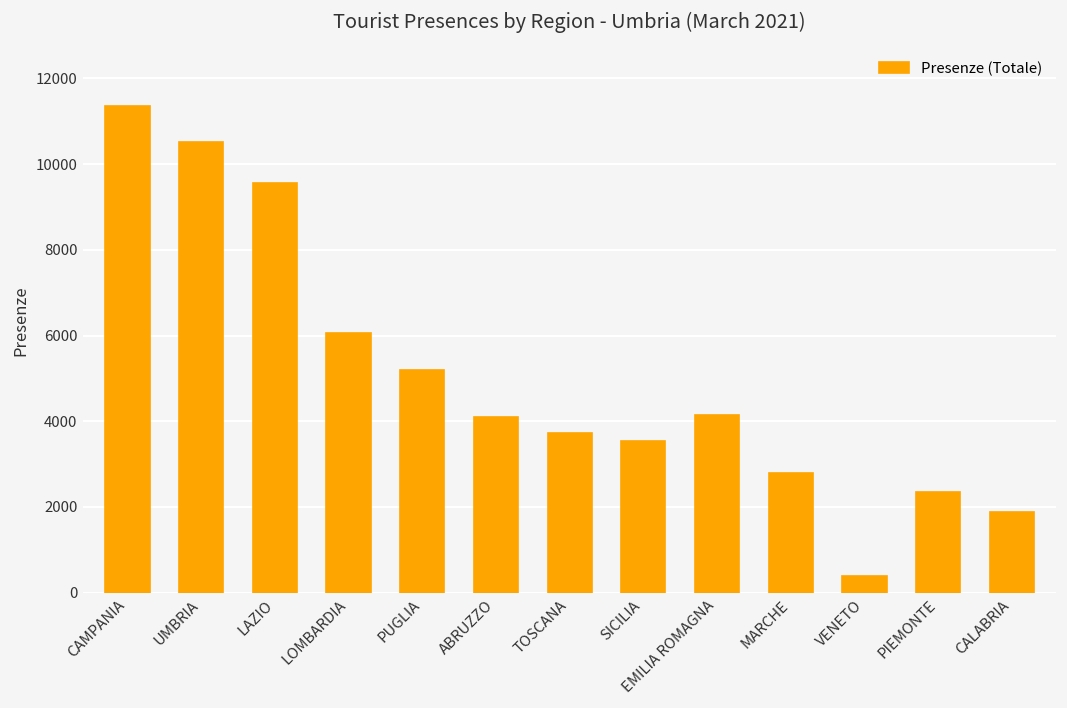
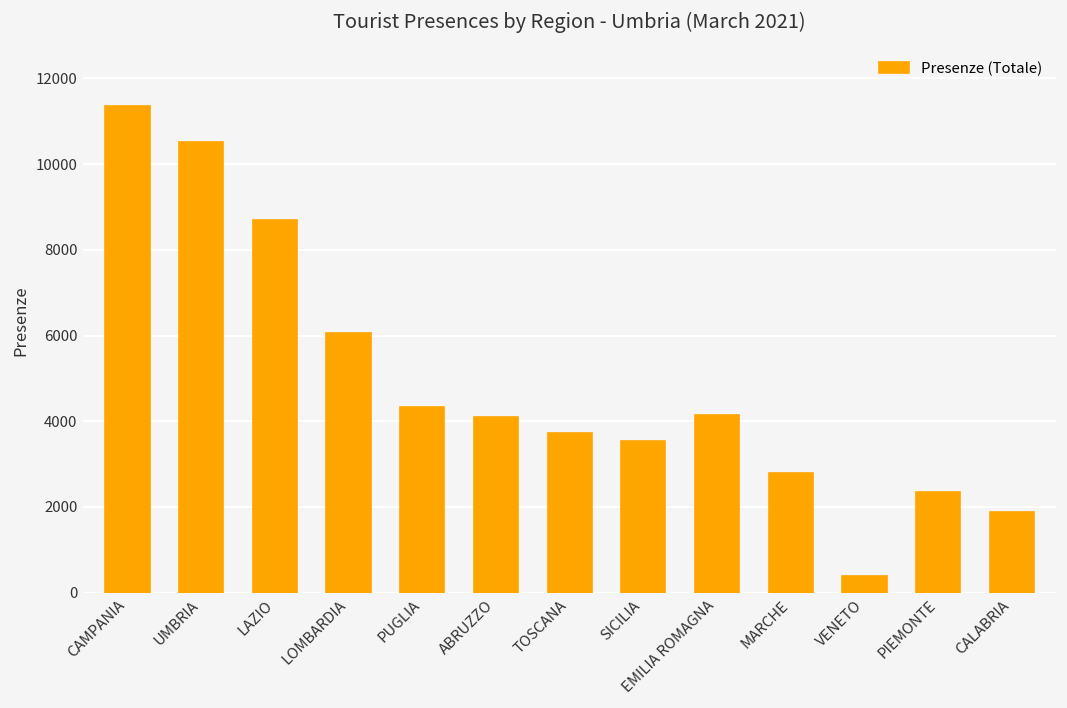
  {
    "CAMPANIA": 11400,
    "UMBRIA": 10500,
-   "LAZIO": 9600,
+   "LAZIO": 8700,
    "LOMBARDIA": 6000,
-   "PUGLIA": 5200,
+   "PUGLIA": 4300,
    "ABRUZZO": 4100,
    "TOSCANA": 3700,
    "SICILIA": 3500,
    "EMILIA ROMAGNA": 4100,
    "MARCHE": 2800,
    "VENETO": 400,
    "PIEMONTE": 2400,
    "CALABRIA": 1900
  }
